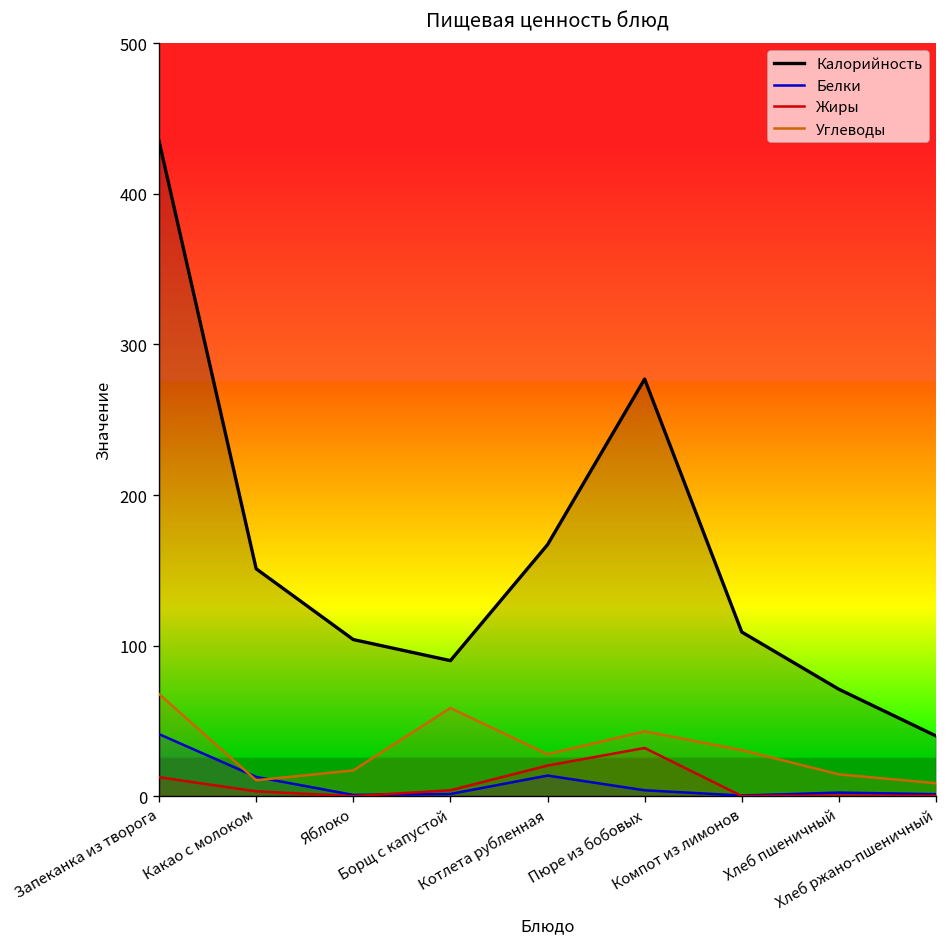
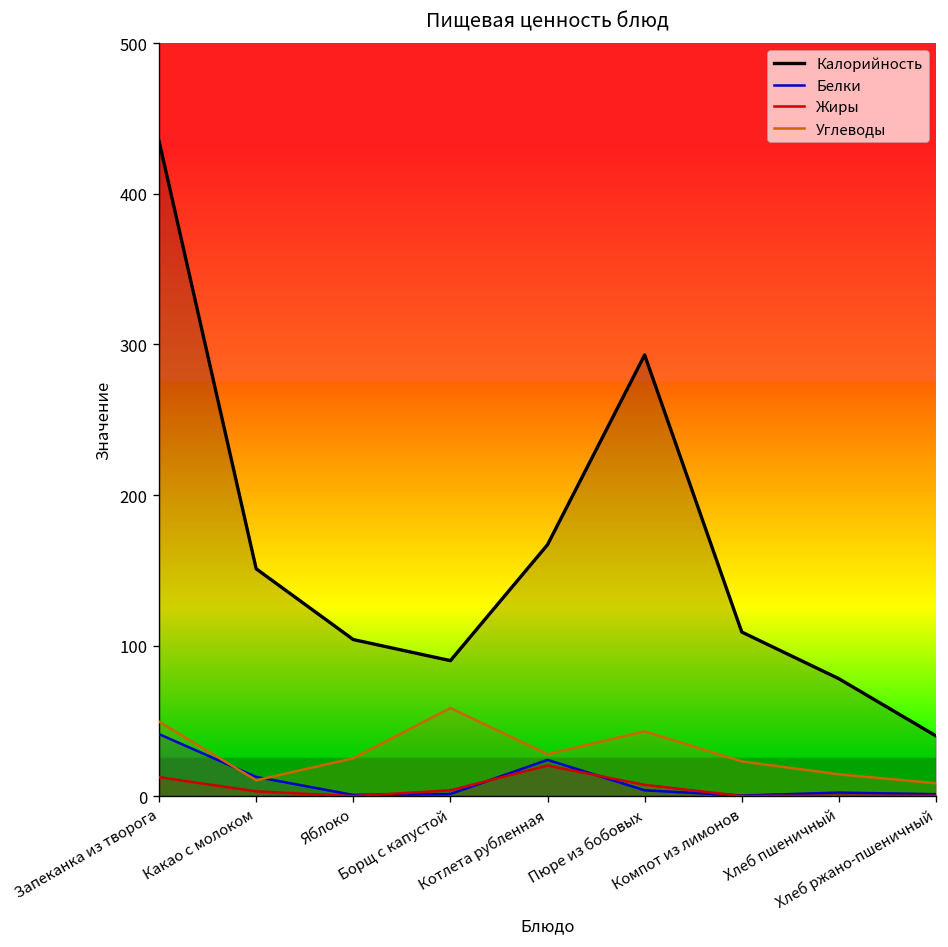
  {
    "Калорийность": {
      "Запеканка из творога": 435,
      "Какао с молоком": 151,
      "Яблоко": 104,
      "Борщ с капустой": 90,
      "Котлета рубленная": 167,
-     "Пюре из бобовых": 277,
+     "Пюре из бобовых": 293,
      "Компот из лимонов": 109,
-     "Хлеб пшеничный": 71,
+     "Хлеб пшеничный": 78,
      "Хлеб ржано-пшеничный": 40
    },
    "Белки": {
      "Запеканка из творога": 41,
      "Какао с молоком": 13,
      "Борщ с капустой": 1,
-     "Котлета рубленная": 14,
+     "Котлета рубленная": 24,
      "Пюре из бобовых": 4,
      "Хлеб пшеничный": 2
    },
    "Жиры": {
      "Запеканка из творога": 13,
      "Какао с молоком": 3,
      "Борщ с капустой": 4,
      "Котлета рубленная": 20,
-     "Пюре из бобовых": 32,
+     "Пюре из бобовых": 8,
      "Хлеб пшеничный": 0
    },
    "Углеводы": {
-     "Запеканка из творога": 68,
+     "Запеканка из творога": 50,
      "Какао с молоком": 11,
-     "Яблоко": 17,
+     "Яблоко": 25,
      "Борщ с капустой": 59,
      "Котлета рубленная": 28,
      "Пюре из бобовых": 43,
-     "Компот из лимонов": 31,
+     "Компот из лимонов": 23,
      "Хлеб пшеничный": 15,
      "Хлеб ржано-пшеничный": 9
    }
  }
